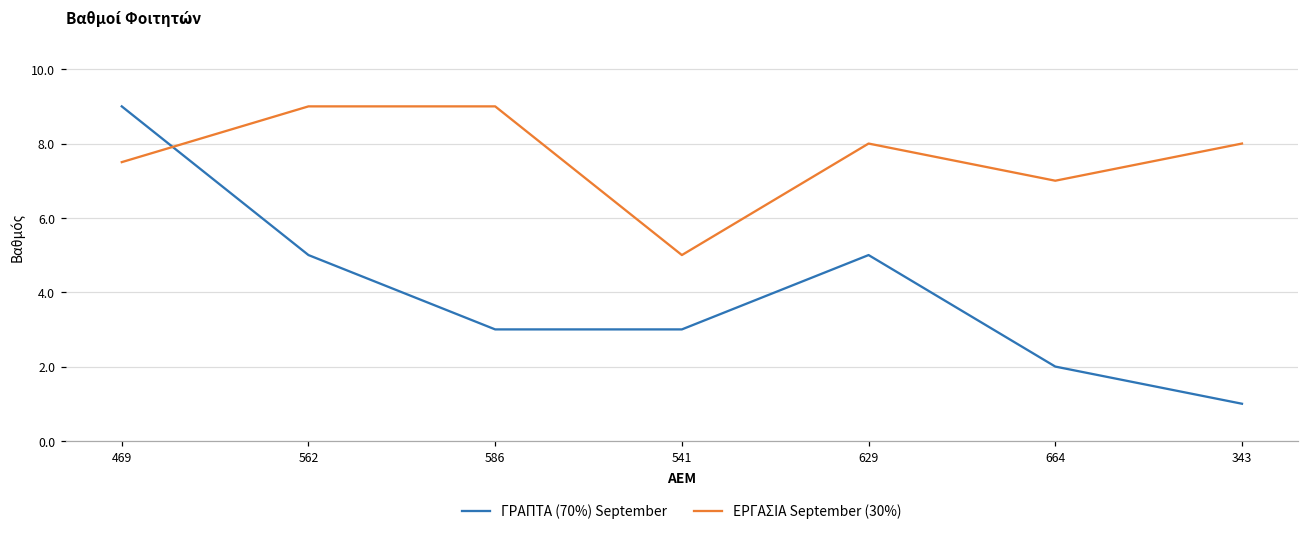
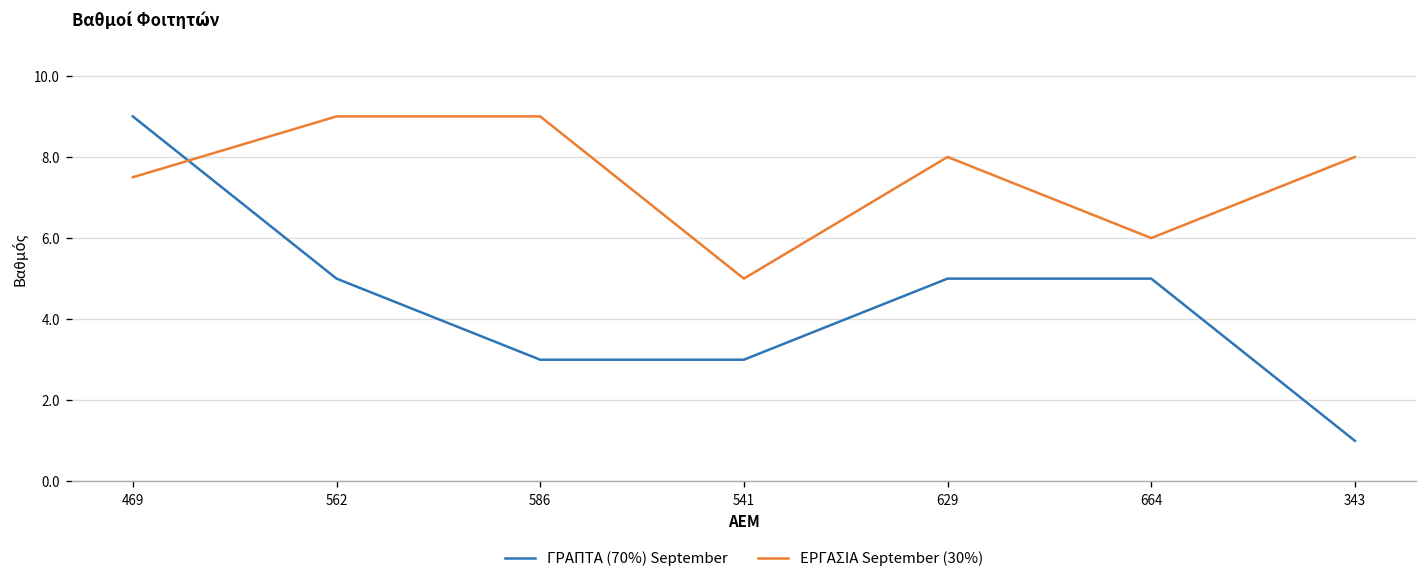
  {
    "ΓΡΑΠΤΑ (70%) September": {
      "469": 9,
      "562": 5,
      "586": 3,
      "541": 3,
      "629": 5,
-     "664": 2,
+     "664": 5,
      "343": 1
    },
    "ΕΡΓΑΣΙΑ September (30%)": {
      "469": 7.5,
      "562": 9,
      "586": 9,
      "541": 5,
      "629": 8,
-     "664": 7,
+     "664": 6,
      "343": 8
    }
  }
